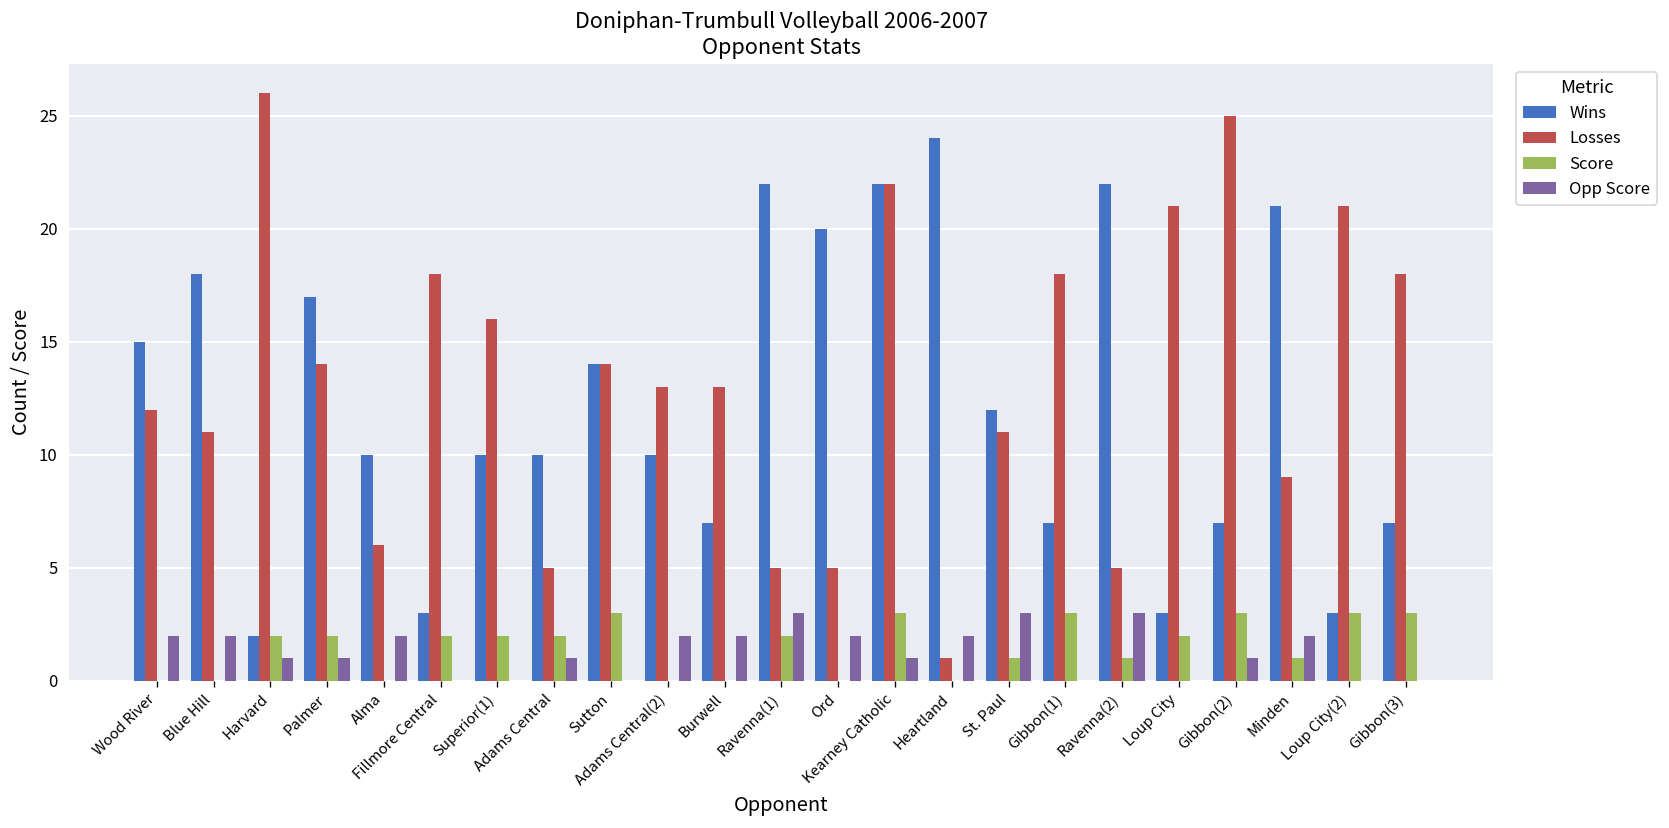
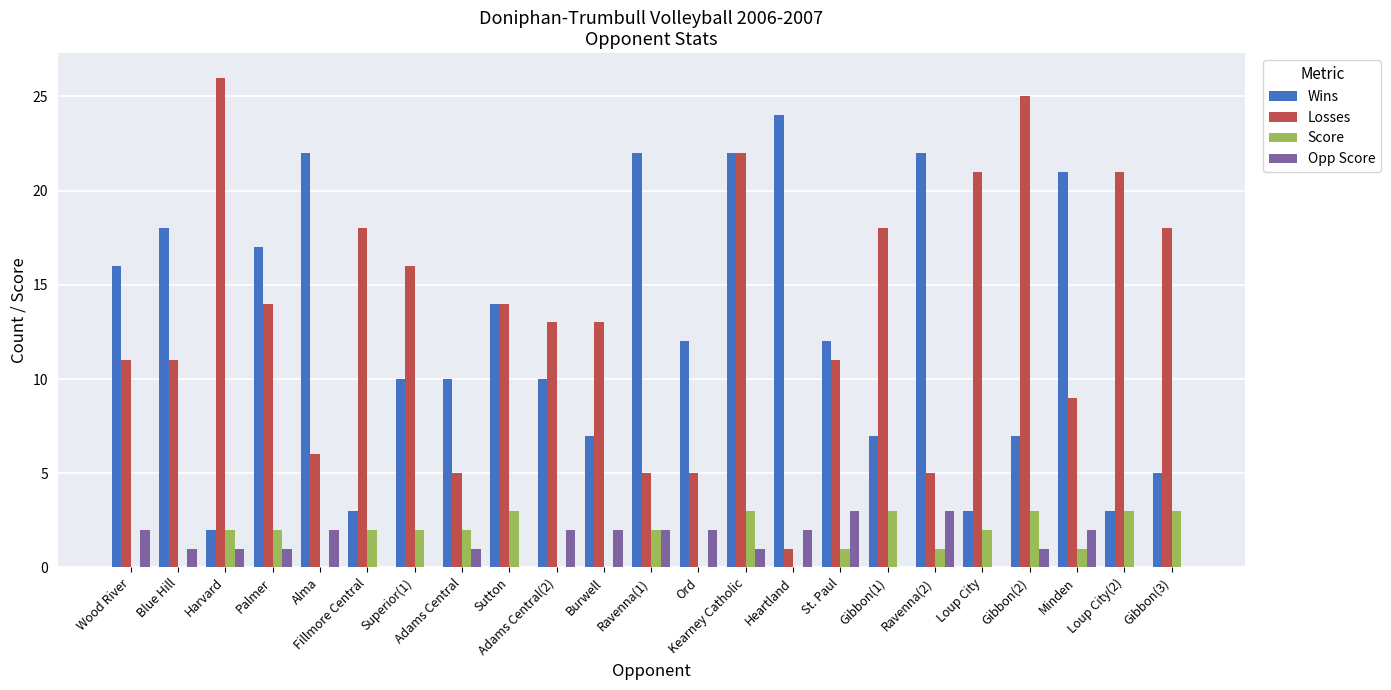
  {
    "Wins": {
-     "Wood River": 15,
+     "Wood River": 16,
      "Blue Hill": 18,
      "Harvard": 2,
      "Palmer": 17,
-     "Alma": 10,
+     "Alma": 22,
      "Fillmore Central": 3,
      "Superior(1)": 10,
      "Adams Central": 10,
      "Sutton": 14,
      "Adams Central(2)": 10,
      "Burwell": 7,
      "Ravenna(1)": 22,
-     "Ord": 20,
+     "Ord": 12,
      "Kearney Catholic": 22,
      "Heartland": 24,
      "St. Paul": 12,
      "Gibbon(1)": 7,
      "Ravenna(2)": 22,
      "Loup City": 3,
      "Gibbon(2)": 7,
      "Minden": 21,
      "Loup City(2)": 3,
-     "Gibbon(3)": 7
+     "Gibbon(3)": 5
    },
    "Losses": {
-     "Wood River": 12,
+     "Wood River": 11,
      "Blue Hill": 11,
      "Harvard": 26,
      "Palmer": 14,
      "Alma": 6,
      "Fillmore Central": 18,
      "Superior(1)": 16,
      "Adams Central": 5,
      "Sutton": 14,
      "Adams Central(2)": 13,
      "Burwell": 13,
      "Ravenna(1)": 5,
      "Ord": 5,
      "Kearney Catholic": 22,
      "Heartland": 1,
      "St. Paul": 11,
      "Gibbon(1)": 18,
      "Ravenna(2)": 5,
      "Loup City": 21,
      "Gibbon(2)": 25,
      "Minden": 9,
      "Loup City(2)": 21,
      "Gibbon(3)": 18
    },
    "Score": {
      "Wood River": 0,
      "Blue Hill": 0,
      "Harvard": 2,
      "Palmer": 2,
      "Alma": 0,
      "Fillmore Central": 2,
      "Superior(1)": 2,
      "Adams Central": 2,
      "Sutton": 3,
      "Adams Central(2)": 0,
      "Burwell": 0,
      "Ravenna(1)": 2,
      "Ord": 0,
      "Kearney Catholic": 3,
      "Heartland": 0,
      "St. Paul": 1,
      "Gibbon(1)": 3,
      "Ravenna(2)": 1,
      "Loup City": 2,
      "Gibbon(2)": 3,
      "Minden": 1,
      "Loup City(2)": 3,
      "Gibbon(3)": 3
    },
    "Opp Score": {
      "Wood River": 2,
-     "Blue Hill": 2,
+     "Blue Hill": 1,
      "Harvard": 1,
      "Palmer": 1,
      "Alma": 2,
      "Fillmore Central": 0,
      "Superior(1)": 0,
      "Adams Central": 1,
      "Sutton": 0,
      "Adams Central(2)": 2,
      "Burwell": 2,
-     "Ravenna(1)": 3,
+     "Ravenna(1)": 2,
      "Ord": 2,
      "Kearney Catholic": 1,
      "Heartland": 2,
      "St. Paul": 3,
      "Gibbon(1)": 0,
      "Ravenna(2)": 3,
      "Loup City": 0,
      "Gibbon(2)": 1,
      "Minden": 2,
      "Loup City(2)": 0,
      "Gibbon(3)": 0
    }
  }
